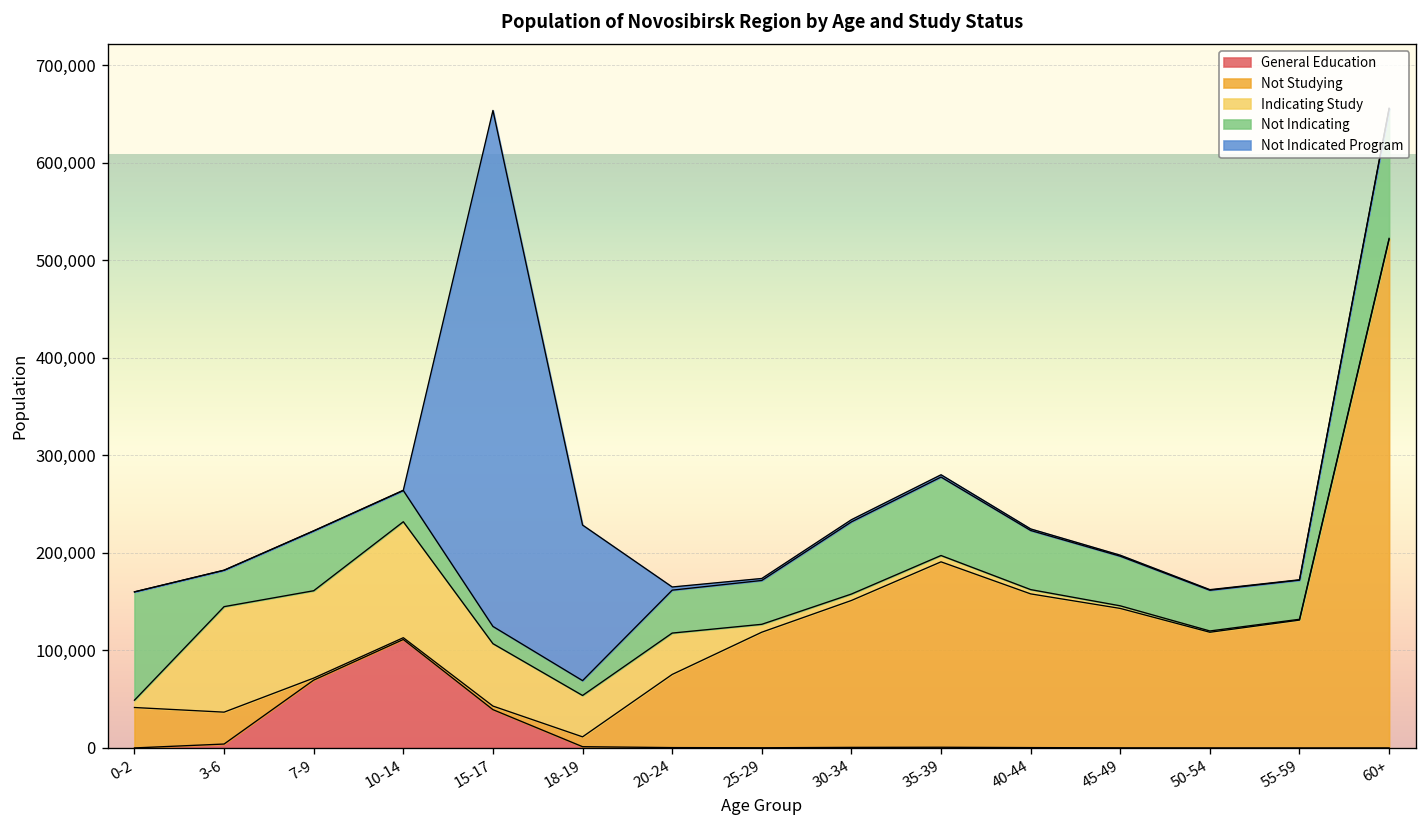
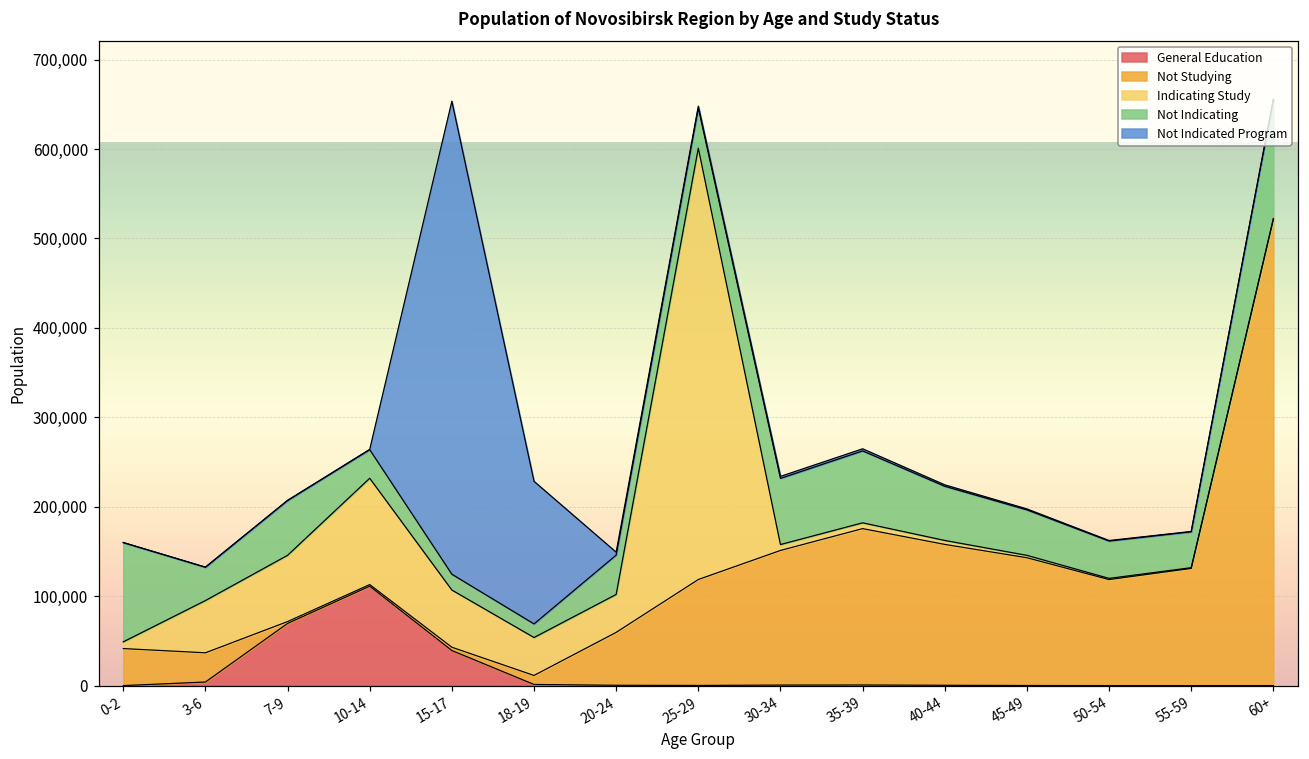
  {
    "General Education": {
      "0-2": "0",
      "3-6": "0",
      "15-17": "40,000",
      "18-19": "0",
      "20-24": "0",
      "25-29": "0",
      "30-34": "0",
      "35-39": "0",
      "40-44": "0",
      "45-49": "0",
      "50-54": "0",
      "55-59": "0",
      "60+": "0"
    },
    "Not Studying": {
      "0-2": "40,000",
      "3-6": "30,000",
      "15-17": "0",
      "18-19": "10,000",
-     "20-24": "70,000",
+     "20-24": "60,000",
      "25-29": "120,000",
      "30-34": "150,000",
-     "35-39": "190,000",
+     "35-39": "170,000",
      "40-44": "160,000"
    },
    "Indicating Study": {
      "0-2": "10,000",
-     "3-6": "110,000",
-     "7-9": "90,000",
+     "3-6": "60,000",
+     "7-9": "70,000",
      "10-14": "120,000",
      "15-17": "60,000",
      "18-19": "40,000",
      "20-24": "40,000",
-     "25-29": "10,000",
+     "25-29": "480,000",
      "30-34": "10,000",
      "35-39": "10,000",
      "40-44": "0"
    },
    "Not Indicating": {
      "15-17": "20,000",
      "18-19": "20,000",
      "20-24": "40,000"
    },
    "Not Indicated Program": {
      "15-17": "530,000",
      "18-19": "160,000",
      "20-24": "0"
    }
  }
